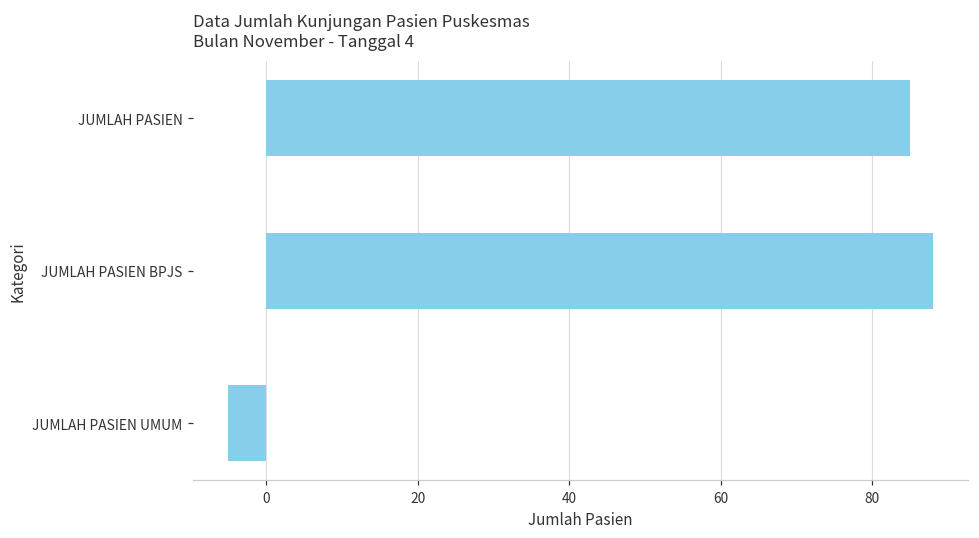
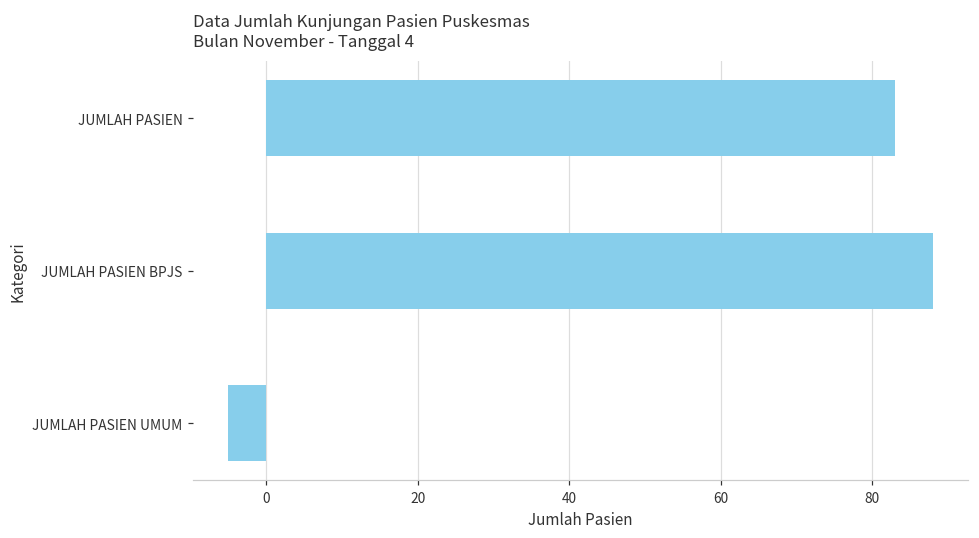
  {
-   "JUMLAH PASIEN": 85,
+   "JUMLAH PASIEN": 83,
    "JUMLAH PASIEN BPJS": 88,
    "JUMLAH PASIEN UMUM": -5
  }
